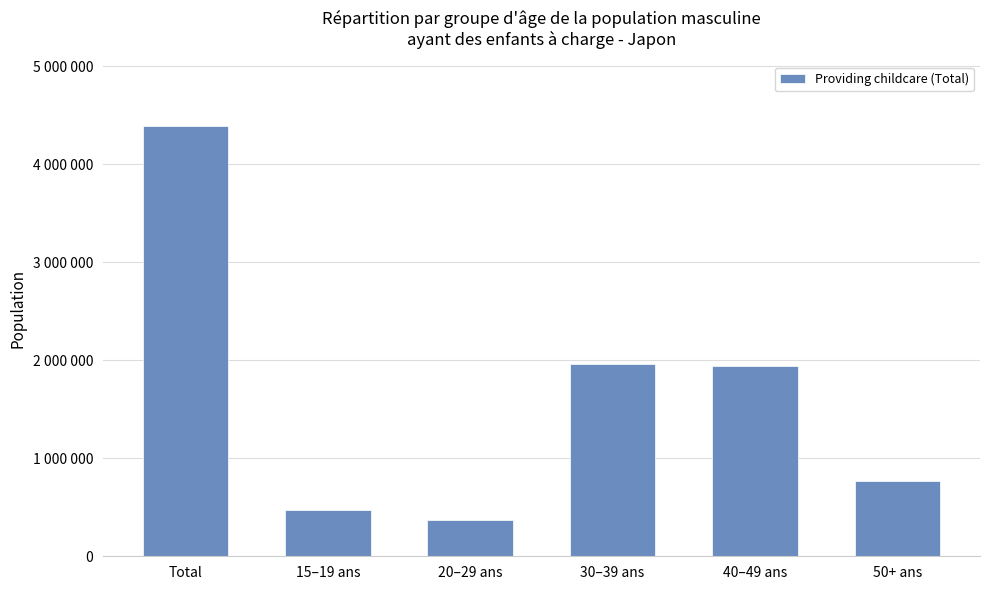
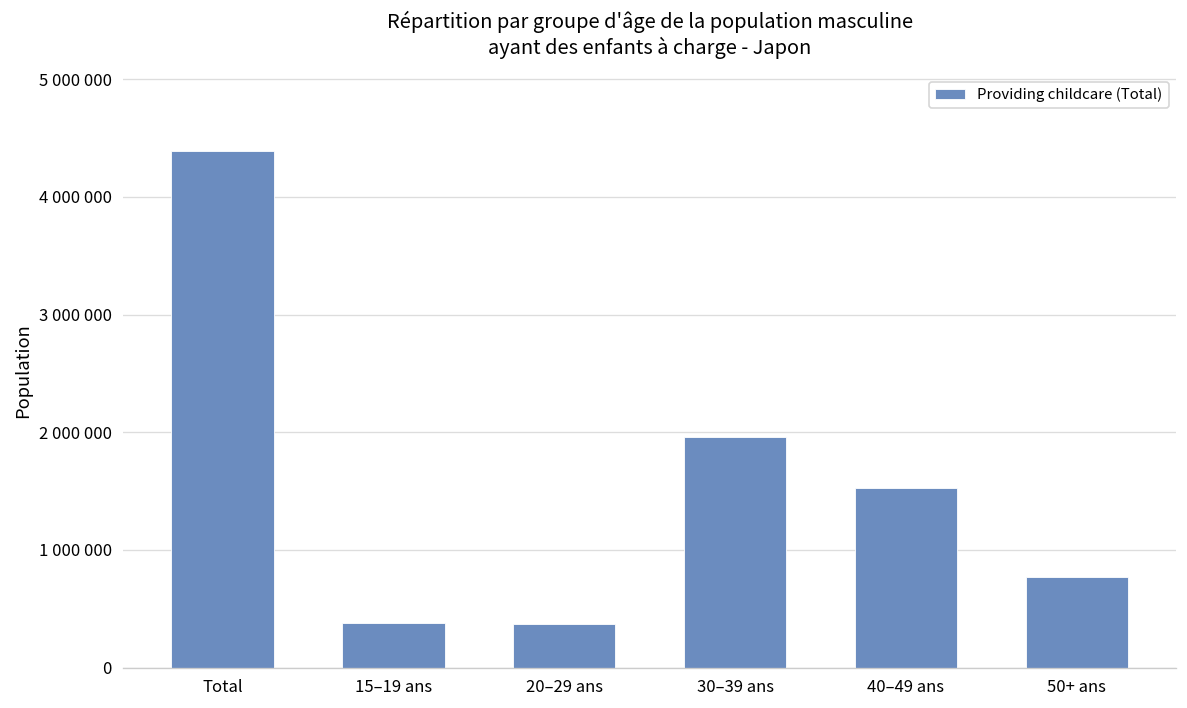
  {
    "Total": 4400000,
-   "15–19 ans": 500000,
+   "15–19 ans": 400000,
    "20–29 ans": 400000,
    "30–39 ans": 2000000,
-   "40–49 ans": 1900000,
+   "40–49 ans": 1500000,
    "50+ ans": 800000
  }
